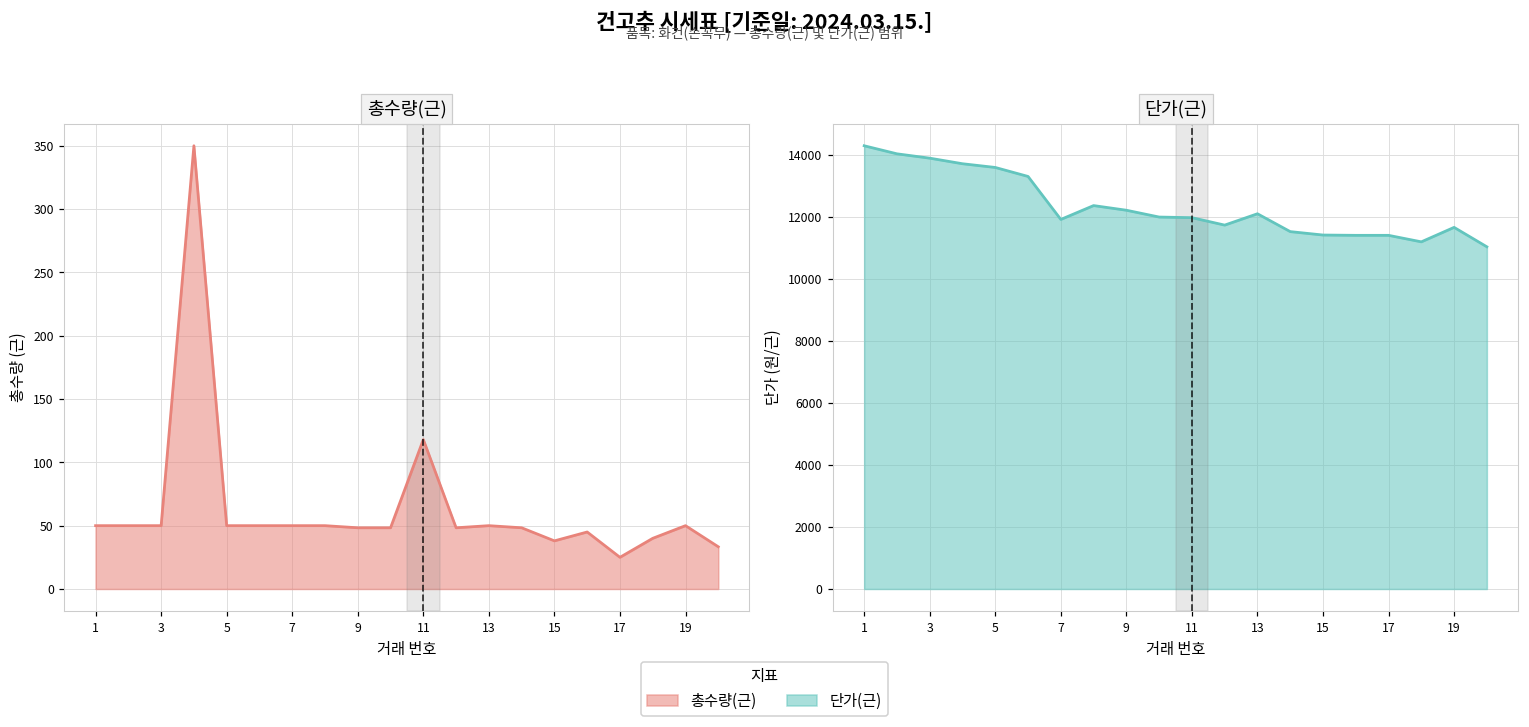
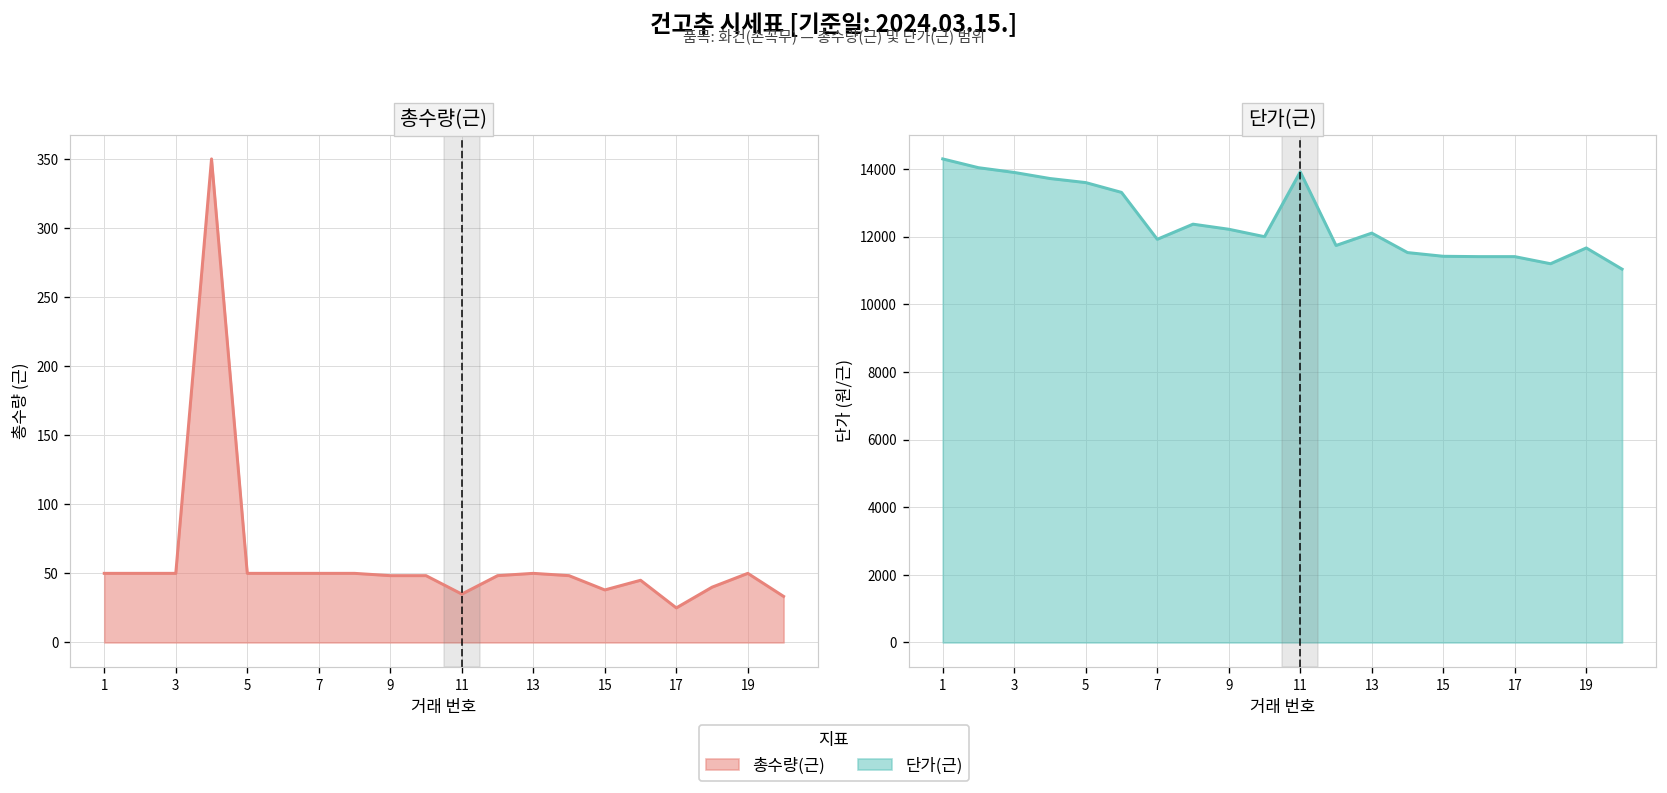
  {
    "총수량(근)": {
      "1": 50,
      "3": 50,
      "5": 50,
      "7": 50,
      "9": 48,
-     "11": 118,
+     "11": 35,
      "13": 50,
      "15": 38,
      "17": 25,
      "19": 50
    },
    "단가(근)": {
      "1": 14300,
      "3": 13900,
      "5": 13600,
      "7": 11900,
      "9": 12200,
-     "11": 12000,
+     "11": 13900,
      "13": 12100,
      "15": 11400,
      "17": 11400,
      "19": 11700
    }
  }
